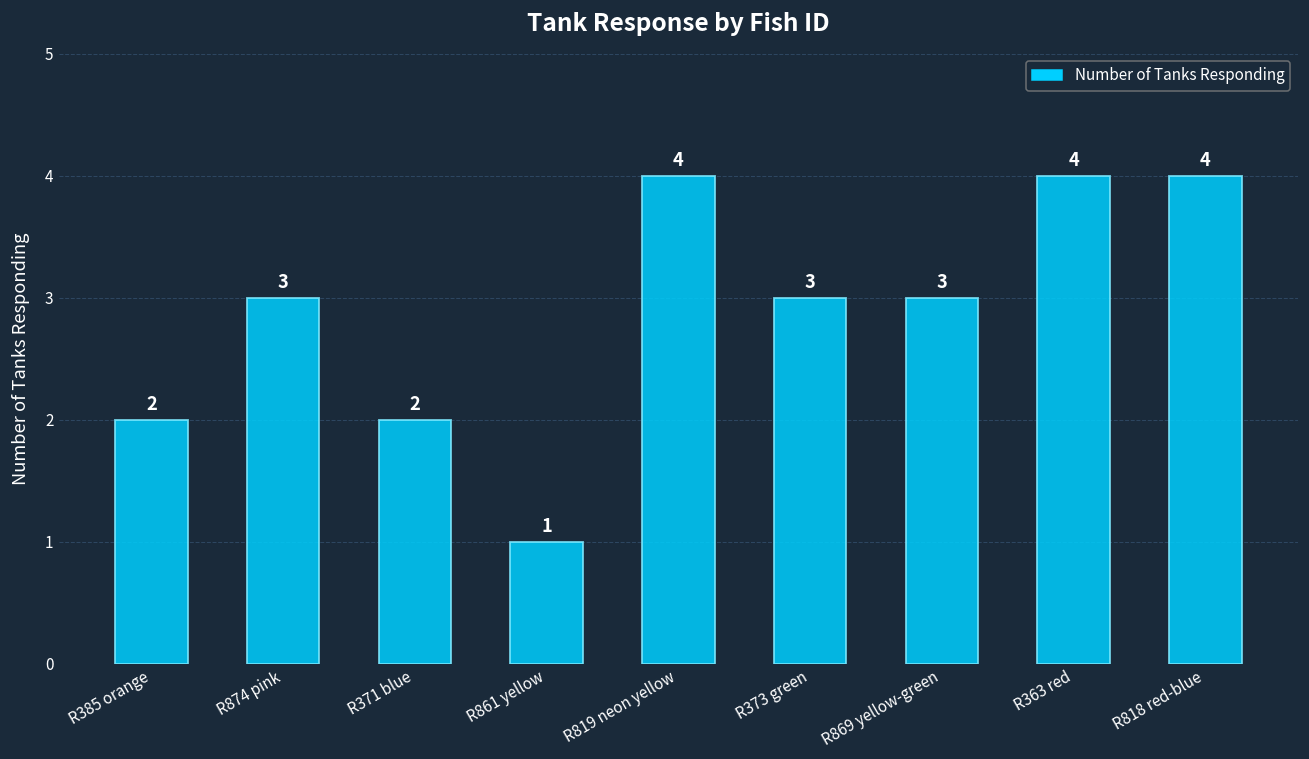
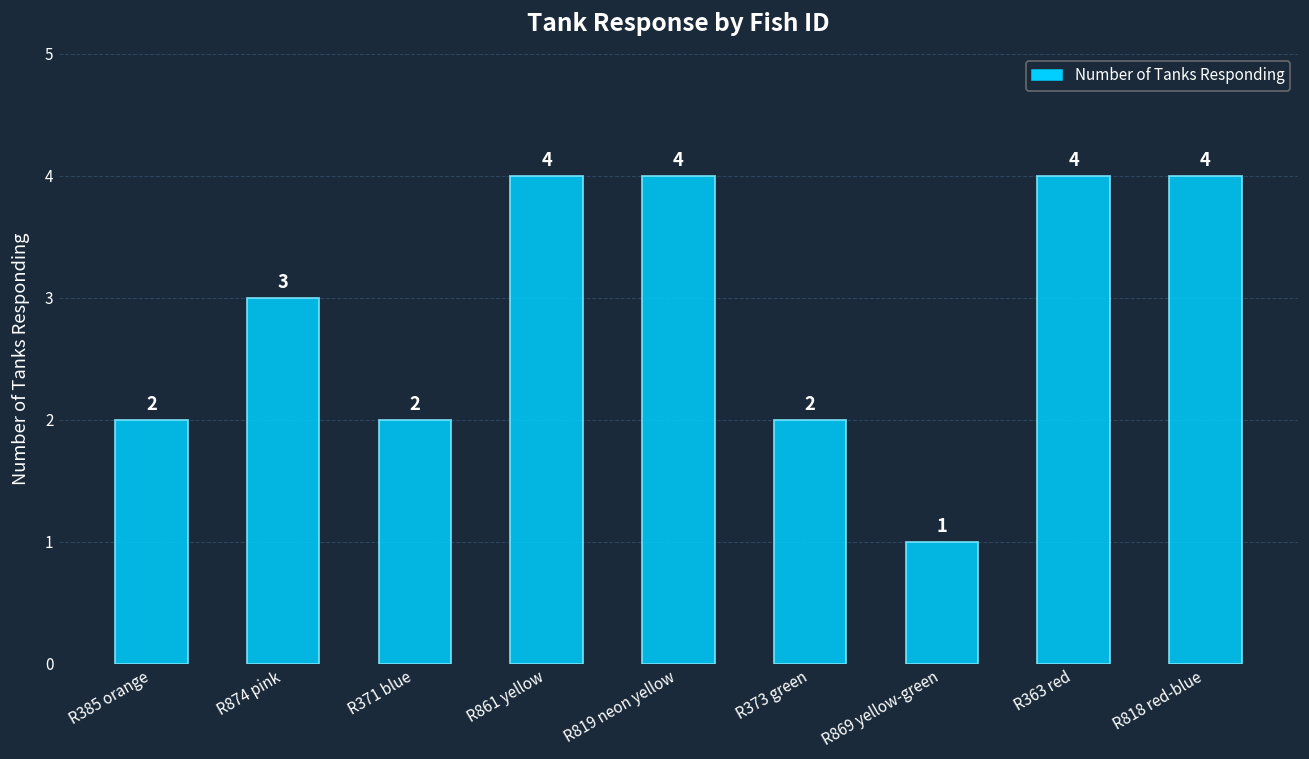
  {
    "R385 orange": 2,
    "R874 pink": 3,
    "R371 blue": 2,
-   "R861 yellow": 1,
+   "R861 yellow": 4,
    "R819 neon yellow": 4,
-   "R373 green": 3,
-   "R869 yellow-green": 3,
+   "R373 green": 2,
+   "R869 yellow-green": 1,
    "R363 red": 4,
    "R818 red-blue": 4
  }
